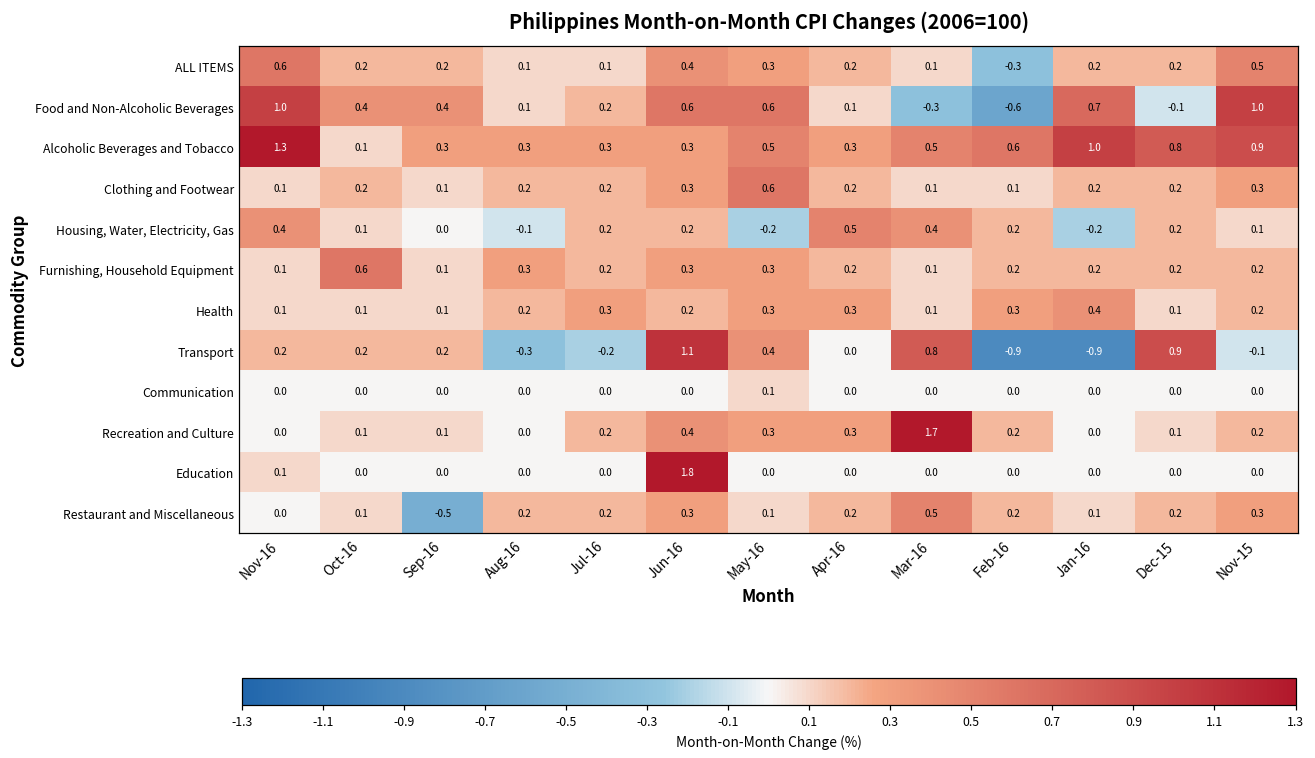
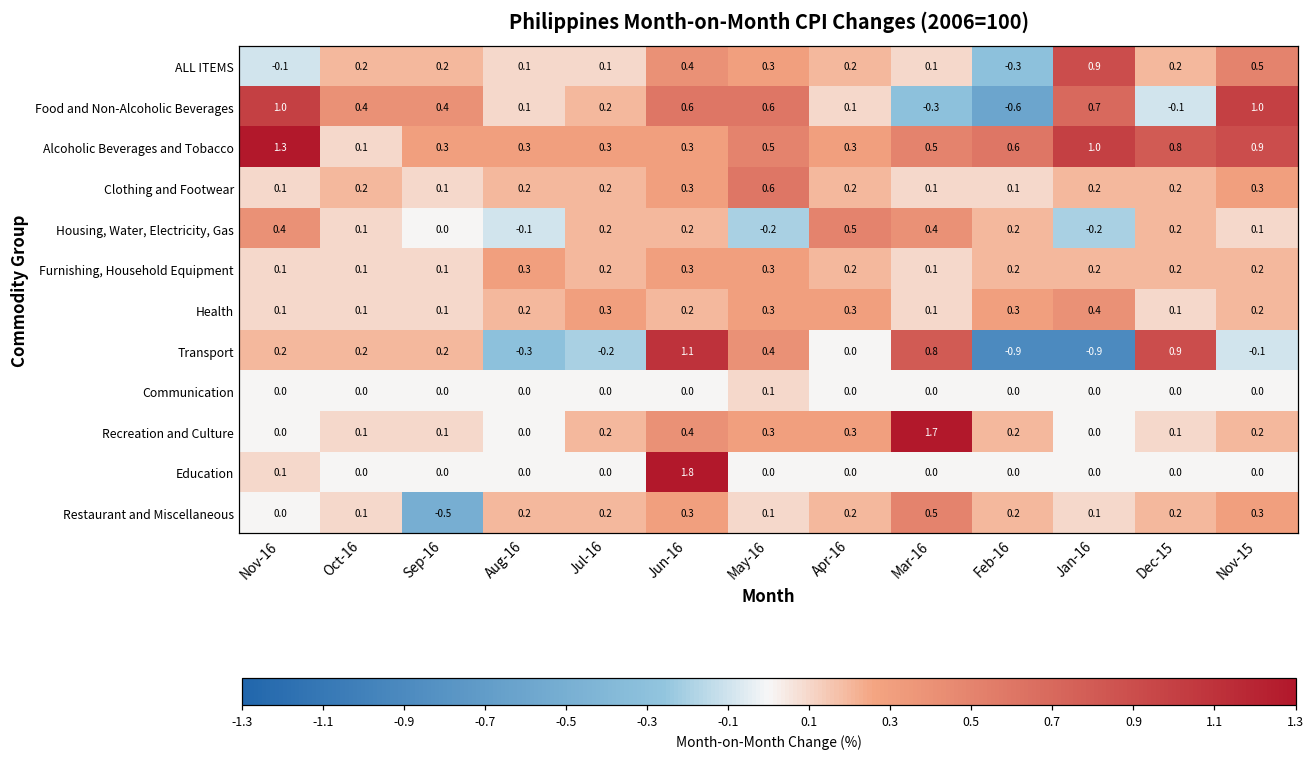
  {
    "ALL ITEMS": {
-     "Nov-16": 0.6,
+     "Nov-16": -0.1,
      "Oct-16": 0.2,
      "Sep-16": 0.2,
      "Aug-16": 0.1,
      "Jul-16": 0.1,
      "Jun-16": 0.4,
      "May-16": 0.3,
      "Apr-16": 0.2,
      "Mar-16": 0.1,
      "Feb-16": -0.3,
-     "Jan-16": 0.2,
+     "Jan-16": 0.9,
      "Dec-15": 0.2,
      "Nov-15": 0.5
    },
    "Food and Non-Alcoholic Beverages": {
      "Nov-16": 1.0,
      "Oct-16": 0.4,
      "Sep-16": 0.4,
      "Aug-16": 0.1,
      "Jul-16": 0.2,
      "Jun-16": 0.6,
      "May-16": 0.6,
      "Apr-16": 0.1,
      "Mar-16": -0.3,
      "Feb-16": -0.6,
      "Jan-16": 0.7,
      "Dec-15": -0.1,
      "Nov-15": 1.0
    },
    "Alcoholic Beverages and Tobacco": {
      "Nov-16": 1.3,
      "Oct-16": 0.1,
      "Sep-16": 0.3,
      "Aug-16": 0.3,
      "Jul-16": 0.3,
      "Jun-16": 0.3,
      "May-16": 0.5,
      "Apr-16": 0.3,
      "Mar-16": 0.5,
      "Feb-16": 0.6,
      "Jan-16": 1.0,
      "Dec-15": 0.8,
      "Nov-15": 0.9
    },
    "Clothing and Footwear": {
      "Nov-16": 0.1,
      "Oct-16": 0.2,
      "Sep-16": 0.1,
      "Aug-16": 0.2,
      "Jul-16": 0.2,
      "Jun-16": 0.3,
      "May-16": 0.6,
      "Apr-16": 0.2,
      "Mar-16": 0.1,
      "Feb-16": 0.1,
      "Jan-16": 0.2,
      "Dec-15": 0.2,
      "Nov-15": 0.3
    },
    "Housing, Water, Electricity, Gas": {
      "Nov-16": 0.4,
      "Oct-16": 0.1,
      "Sep-16": 0.0,
      "Aug-16": -0.1,
      "Jul-16": 0.2,
      "Jun-16": 0.2,
      "May-16": -0.2,
      "Apr-16": 0.5,
      "Mar-16": 0.4,
      "Feb-16": 0.2,
      "Jan-16": -0.2,
      "Dec-15": 0.2,
      "Nov-15": 0.1
    },
    "Furnishing, Household Equipment": {
      "Nov-16": 0.1,
-     "Oct-16": 0.6,
+     "Oct-16": 0.1,
      "Sep-16": 0.1,
      "Aug-16": 0.3,
      "Jul-16": 0.2,
      "Jun-16": 0.3,
      "May-16": 0.3,
      "Apr-16": 0.2,
      "Mar-16": 0.1,
      "Feb-16": 0.2,
      "Jan-16": 0.2,
      "Dec-15": 0.2,
      "Nov-15": 0.2
    },
    "Health": {
      "Nov-16": 0.1,
      "Oct-16": 0.1,
      "Sep-16": 0.1,
      "Aug-16": 0.2,
      "Jul-16": 0.3,
      "Jun-16": 0.2,
      "May-16": 0.3,
      "Apr-16": 0.3,
      "Mar-16": 0.1,
      "Feb-16": 0.3,
      "Jan-16": 0.4,
      "Dec-15": 0.1,
      "Nov-15": 0.2
    },
    "Transport": {
      "Nov-16": 0.2,
      "Oct-16": 0.2,
      "Sep-16": 0.2,
      "Aug-16": -0.3,
      "Jul-16": -0.2,
      "Jun-16": 1.1,
      "May-16": 0.4,
      "Apr-16": 0.0,
      "Mar-16": 0.8,
      "Feb-16": -0.9,
      "Jan-16": -0.9,
      "Dec-15": 0.9,
      "Nov-15": -0.1
    },
    "Communication": {
      "Nov-16": 0.0,
      "Oct-16": 0.0,
      "Sep-16": 0.0,
      "Aug-16": 0.0,
      "Jul-16": 0.0,
      "Jun-16": 0.0,
      "May-16": 0.1,
      "Apr-16": 0.0,
      "Mar-16": 0.0,
      "Feb-16": 0.0,
      "Jan-16": 0.0,
      "Dec-15": 0.0,
      "Nov-15": 0.0
    },
    "Recreation and Culture": {
      "Nov-16": 0.0,
      "Oct-16": 0.1,
      "Sep-16": 0.1,
      "Aug-16": 0.0,
      "Jul-16": 0.2,
      "Jun-16": 0.4,
      "May-16": 0.3,
      "Apr-16": 0.3,
      "Mar-16": 1.7,
      "Feb-16": 0.2,
      "Jan-16": 0.0,
      "Dec-15": 0.1,
      "Nov-15": 0.2
    },
    "Education": {
      "Nov-16": 0.1,
      "Oct-16": 0.0,
      "Sep-16": 0.0,
      "Aug-16": 0.0,
      "Jul-16": 0.0,
      "Jun-16": 1.8,
      "May-16": 0.0,
      "Apr-16": 0.0,
      "Mar-16": 0.0,
      "Feb-16": 0.0,
      "Jan-16": 0.0,
      "Dec-15": 0.0,
      "Nov-15": 0.0
    },
    "Restaurant and Miscellaneous": {
      "Nov-16": 0.0,
      "Oct-16": 0.1,
      "Sep-16": -0.5,
      "Aug-16": 0.2,
      "Jul-16": 0.2,
      "Jun-16": 0.3,
      "May-16": 0.1,
      "Apr-16": 0.2,
      "Mar-16": 0.5,
      "Feb-16": 0.2,
      "Jan-16": 0.1,
      "Dec-15": 0.2,
      "Nov-15": 0.3
    }
  }
